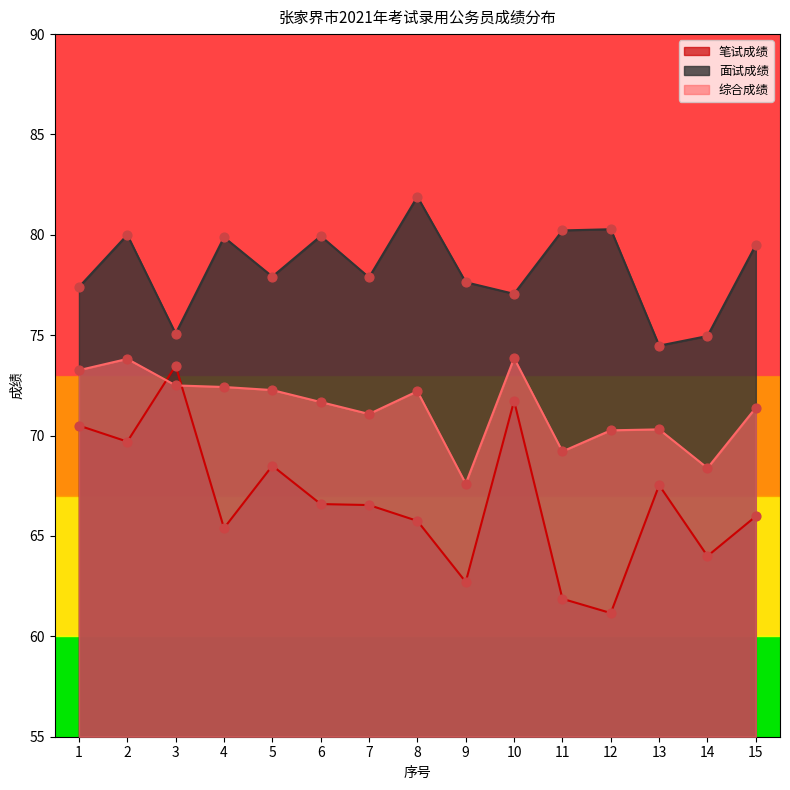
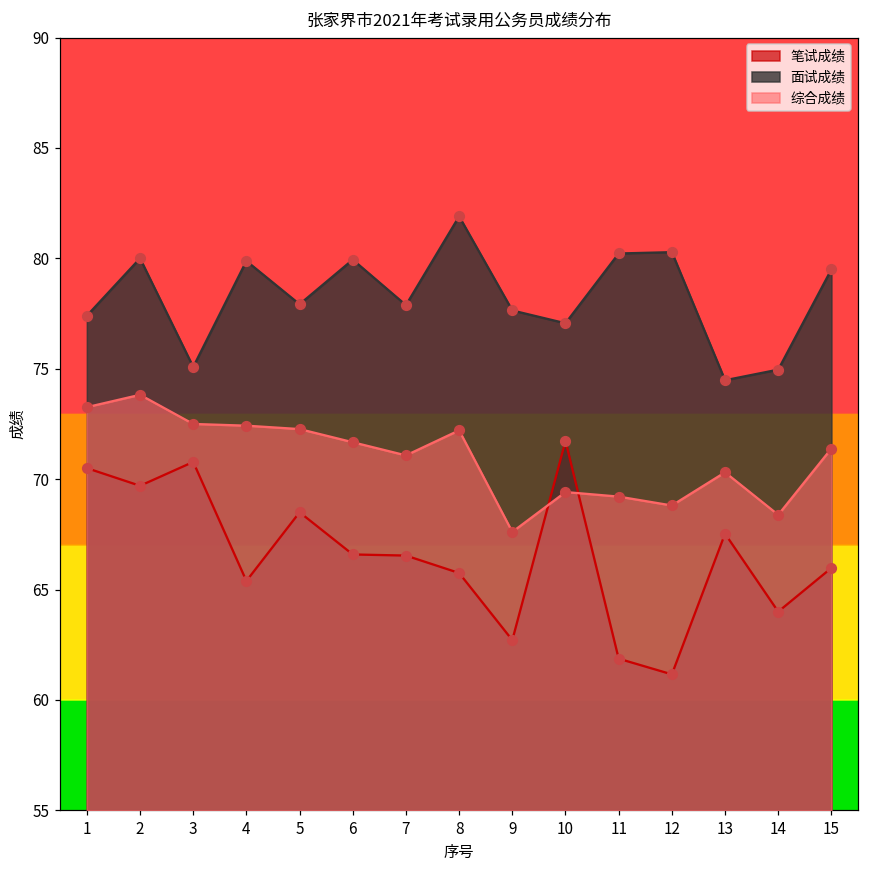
  {
    "笔试成绩": {
      "1": 70.5,
      "2": 69.7,
-     "3": 73.5,
+     "3": 70.8,
      "4": 65.4,
      "5": 68.5,
      "6": 66.6,
      "7": 66.5,
      "8": 65.8,
      "9": 62.7,
      "10": 71.7,
      "11": 61.9,
      "12": 61.2,
      "13": 67.5,
      "14": 64.0,
      "15": 66.0
    },
    "面试成绩": {
      "1": 77.4,
      "2": 80.0,
      "3": 75.1,
      "4": 79.9,
      "5": 77.9,
      "6": 79.9,
      "7": 77.9,
      "8": 81.9,
      "9": 77.6,
      "10": 77.1,
      "11": 80.2,
      "12": 80.3,
      "13": 74.5,
      "14": 75.0,
      "15": 79.5
    },
    "综合成绩": {
      "1": 73.3,
      "2": 73.8,
      "3": 72.5,
      "4": 72.4,
      "5": 72.3,
      "6": 71.7,
      "7": 71.1,
      "8": 72.2,
      "9": 67.6,
-     "10": 73.9,
+     "10": 69.4,
      "11": 69.2,
-     "12": 70.3,
+     "12": 68.8,
      "13": 70.3,
      "14": 68.4,
      "15": 71.4
    }
  }
